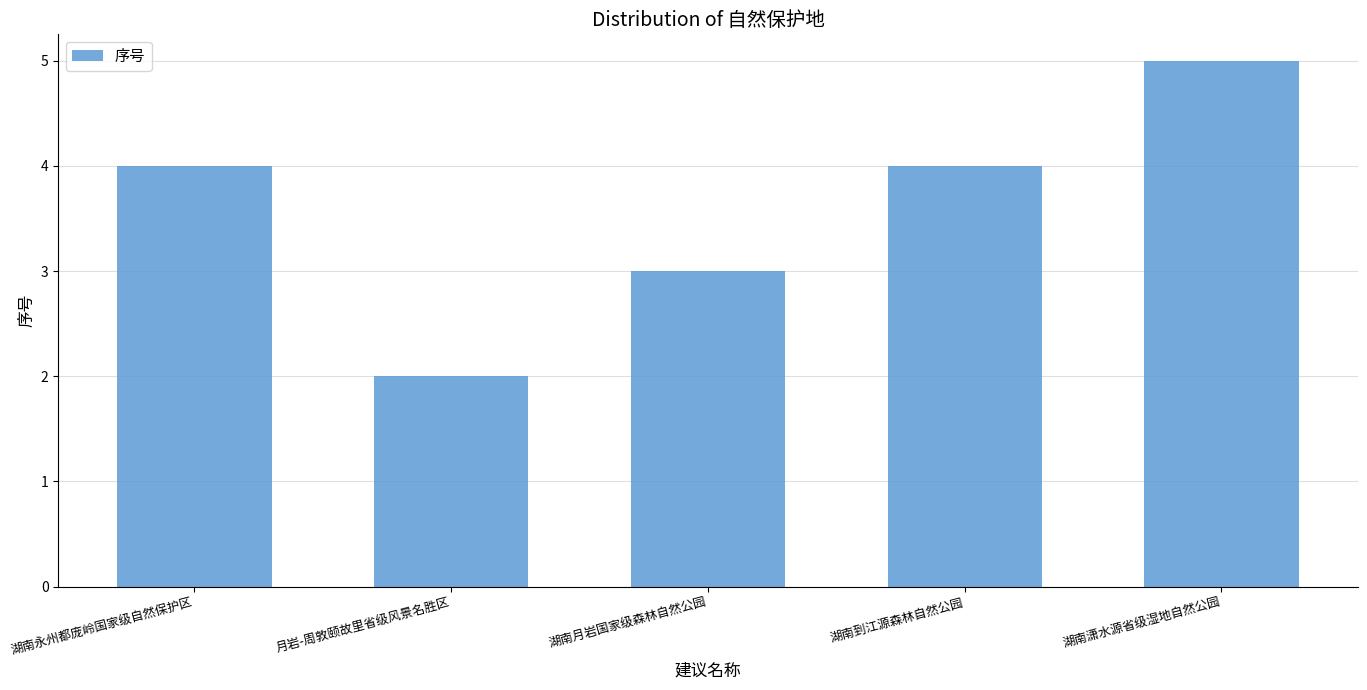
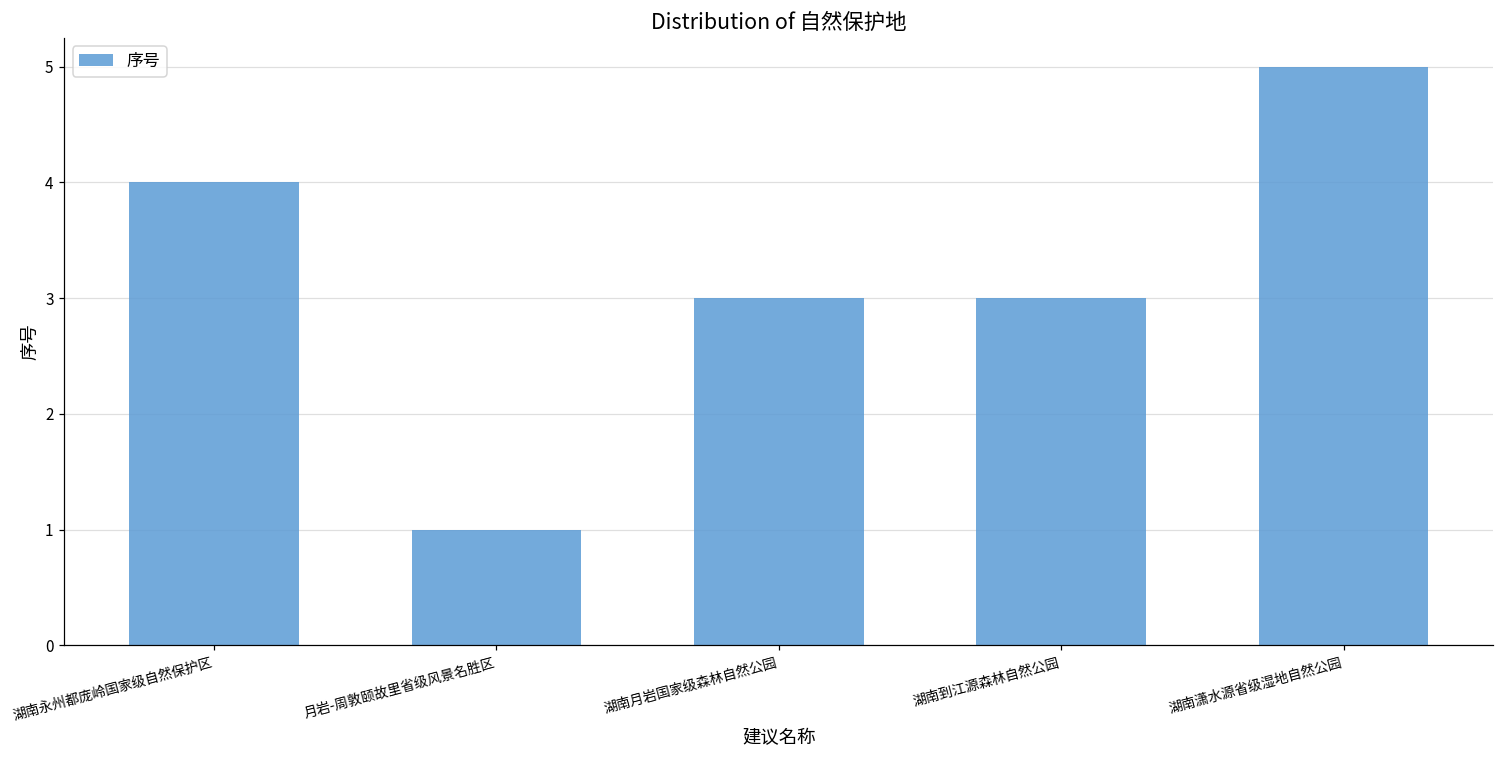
  {
    "湖南永州都庞岭国家级自然保护区": 4,
-   "月岩-周敦颐故里省级风景名胜区": 2,
+   "月岩-周敦颐故里省级风景名胜区": 1,
    "湖南月岩国家级森林自然公园": 3,
-   "湖南到江源森林自然公园": 4,
+   "湖南到江源森林自然公园": 3,
    "湖南潇水源省级湿地自然公园": 5
  }
